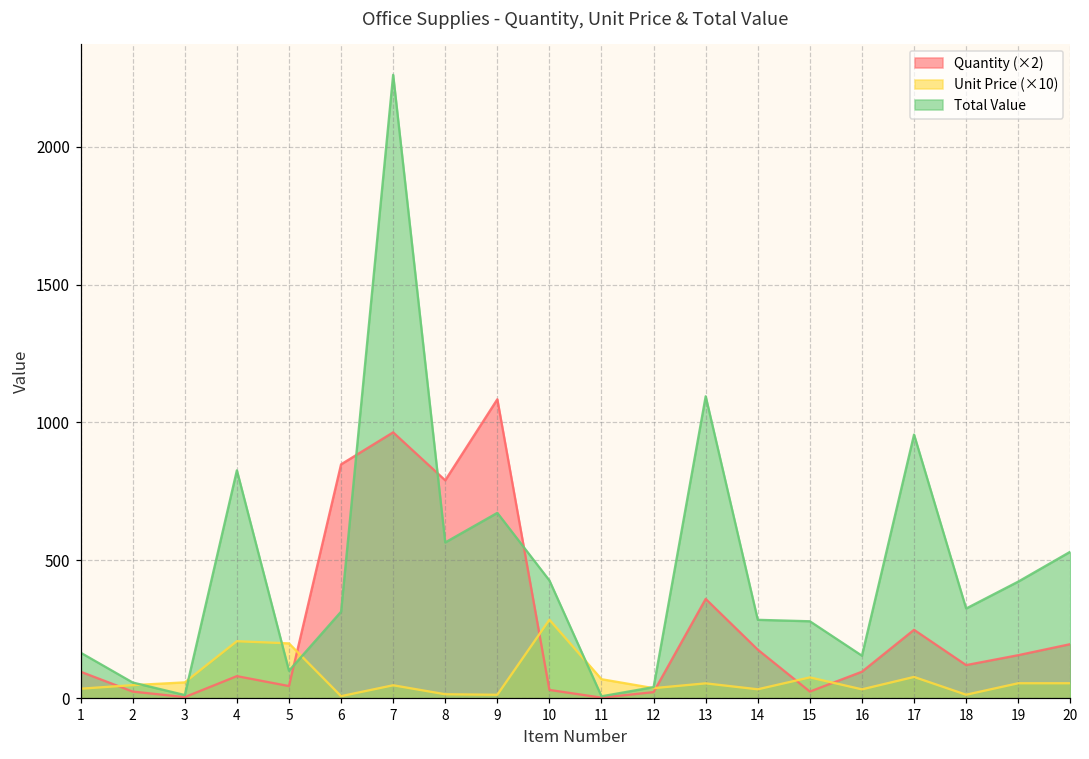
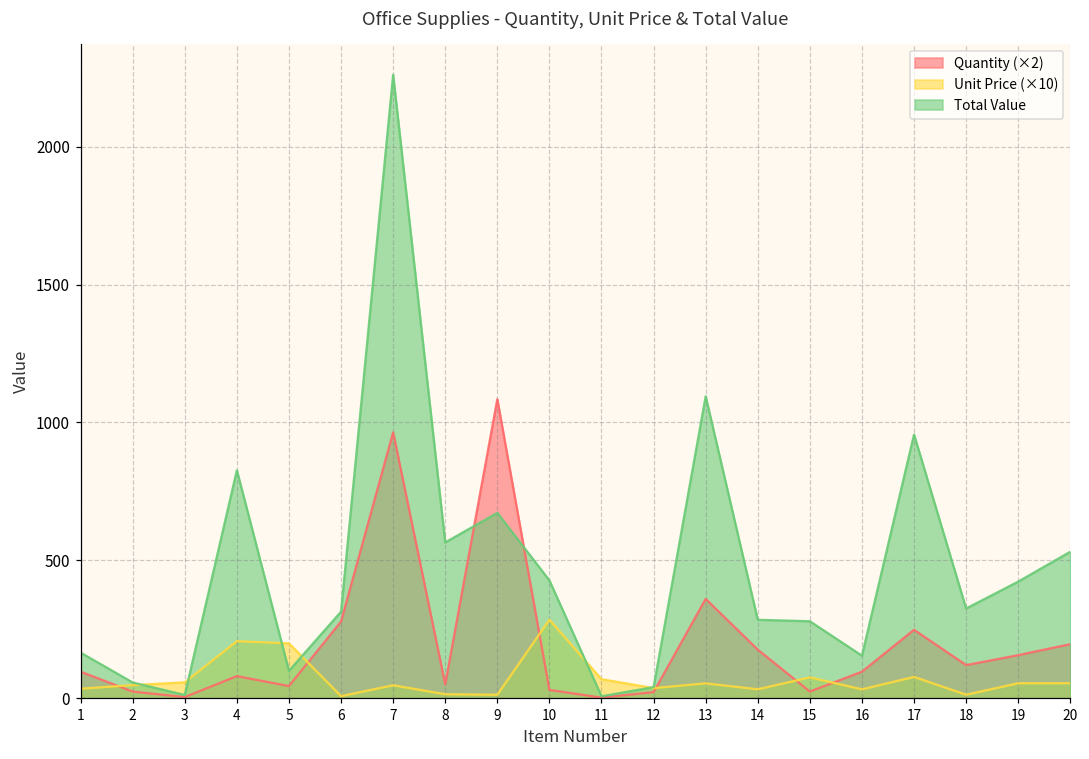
  {
    "Quantity (×2)": {
      "1": 100,
      "2": 20,
      "4": 80,
      "5": 40,
-     "6": 850,
+     "6": 280,
      "7": 960,
-     "8": 790,
+     "8": 50,
      "9": 1080,
      "10": 30,
      "12": 20,
      "13": 360,
      "14": 180,
      "15": 20,
      "16": 100,
      "17": 250,
      "18": 120,
      "19": 160,
      "20": 200
    },
    "Unit Price (×10)": {
      "1": 30,
      "3": 60,
      "4": 210,
      "5": 200,
      "6": 10,
      "7": 50,
      "8": 10,
      "9": 10,
      "10": 280,
      "11": 70,
      "13": 50,
      "14": 30,
      "15": 80,
      "16": 30,
      "17": 80,
      "18": 10,
      "19": 50,
      "20": 50
    },
    "Total Value": {
      "1": 170,
      "4": 830,
      "5": 100,
      "6": 310,
      "7": 2260,
      "8": 560,
      "9": 670,
      "10": 430,
      "13": 1090,
      "14": 280,
      "15": 280,
      "16": 150,
      "17": 960,
      "18": 330,
      "19": 420,
      "20": 530
    }
  }
